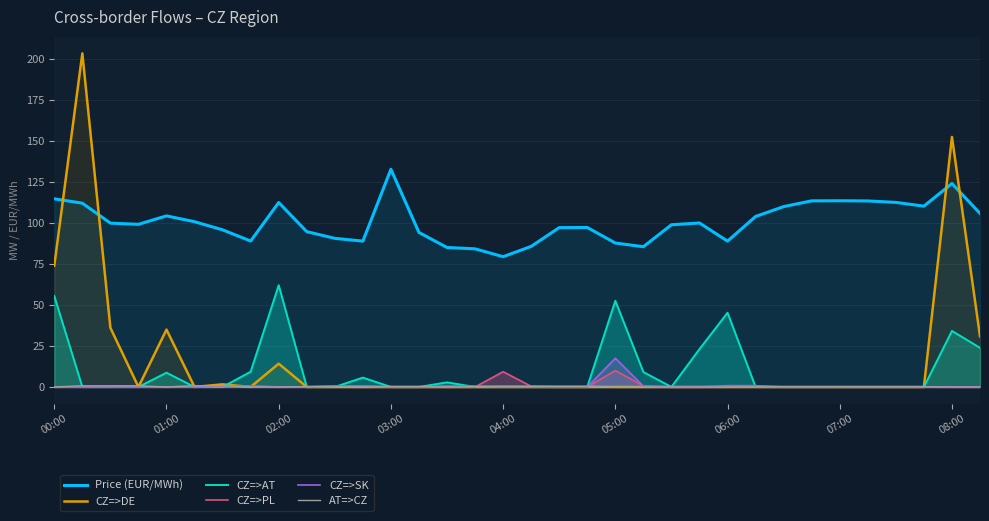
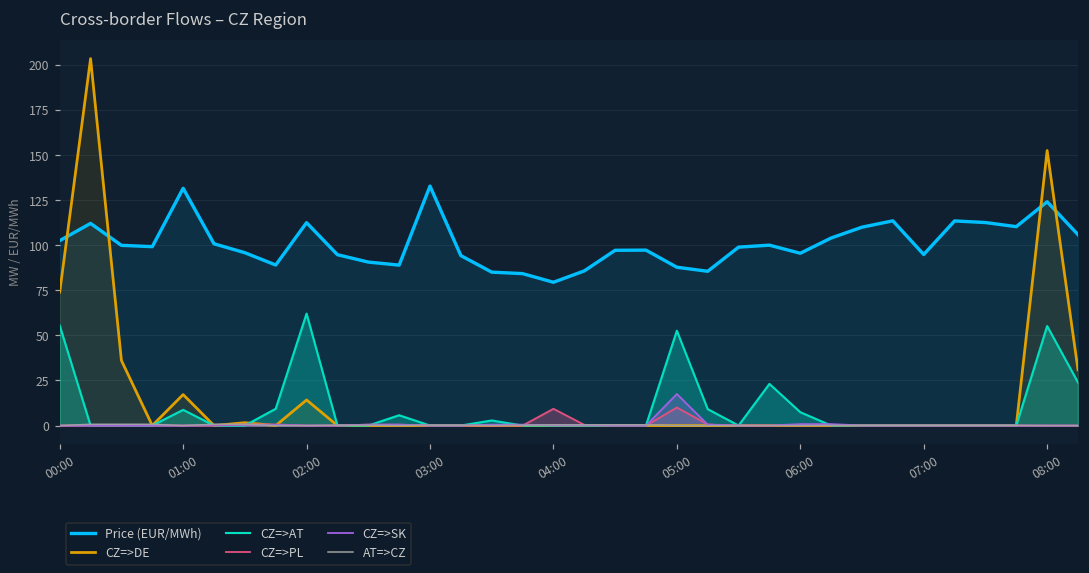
  {
    "Price (EUR/MWh)": {
-     "00:00": 115,
-     "01:00": 104,
+     "00:00": 103,
+     "01:00": 132,
      "02:00": 113,
      "03:00": 133,
      "04:00": 80,
      "05:00": 88,
-     "06:00": 89,
-     "07:00": 114,
+     "06:00": 96,
+     "07:00": 95,
      "08:00": 124
    },
    "CZ=>DE": {
      "00:00": 74,
-     "01:00": 35,
+     "01:00": 17,
      "02:00": 14,
      "08:00": 153
    },
    "CZ=>AT": {
      "00:00": 56,
      "01:00": 9,
      "02:00": 62,
      "05:00": 53,
-     "06:00": 45,
-     "08:00": 34
+     "06:00": 7,
+     "08:00": 55
    },
    "CZ=>PL": {
      "04:00": 9,
      "05:00": 10
    },
    "CZ=>SK": {
      "05:00": 18
    }
  }
